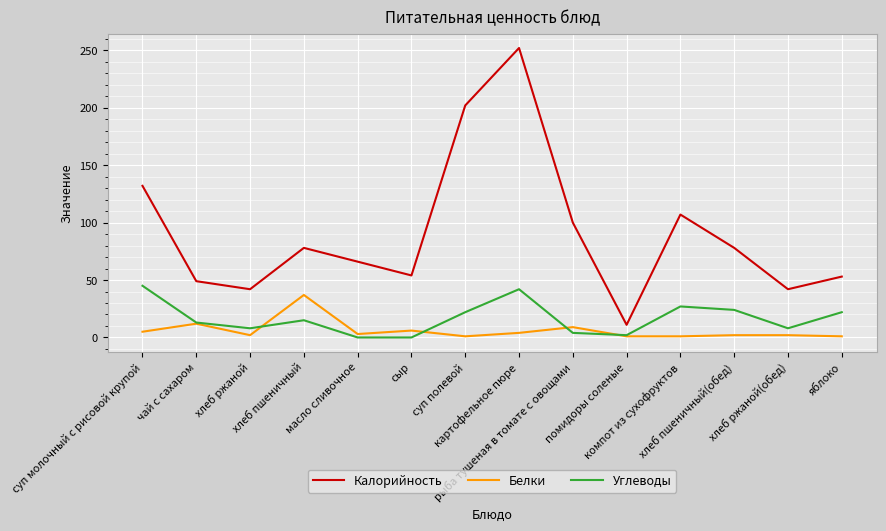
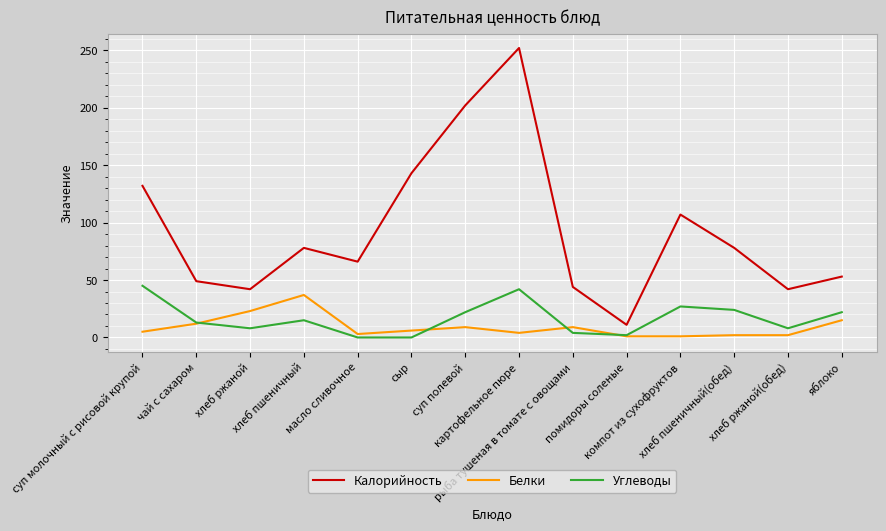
  {
    "Калорийность": {
      "суп молочный с рисовой крупой": 132,
      "чай с сахаром": 49,
      "хлеб ржаной": 42,
      "хлеб пшеничный": 78,
      "масло сливочное": 66,
-     "сыр": 54,
+     "сыр": 143,
      "суп полевой": 202,
      "картофельное пюре": 252,
-     "рыба тушеная в томате с овощами": 100,
+     "рыба тушеная в томате с овощами": 44,
      "помидоры соленые": 11,
      "компот из сухофруктов": 107,
      "хлеб пшеничный(обед)": 78,
      "хлеб ржаной(обед)": 42,
      "яблоко": 53
    },
    "Белки": {
      "суп молочный с рисовой крупой": 5,
-     "хлеб ржаной": 2,
+     "хлеб ржаной": 23,
      "хлеб пшеничный": 37,
      "масло сливочное": 3,
      "сыр": 6,
-     "суп полевой": 1,
+     "суп полевой": 9,
      "картофельное пюре": 4,
      "рыба тушеная в томате с овощами": 9,
      "компот из сухофруктов": 1,
      "хлеб пшеничный(обед)": 2,
      "хлеб ржаной(обед)": 2,
-     "яблоко": 1
+     "яблоко": 15
    },
    "Углеводы": {
      "суп молочный с рисовой крупой": 45,
      "хлеб ржаной": 8,
      "хлеб пшеничный": 15,
      "масло сливочное": 0,
      "сыр": 0,
      "суп полевой": 22,
      "картофельное пюре": 42,
      "рыба тушеная в томате с овощами": 4,
      "компот из сухофруктов": 27,
      "хлеб пшеничный(обед)": 24,
      "хлеб ржаной(обед)": 8,
      "яблоко": 22
    }
  }
